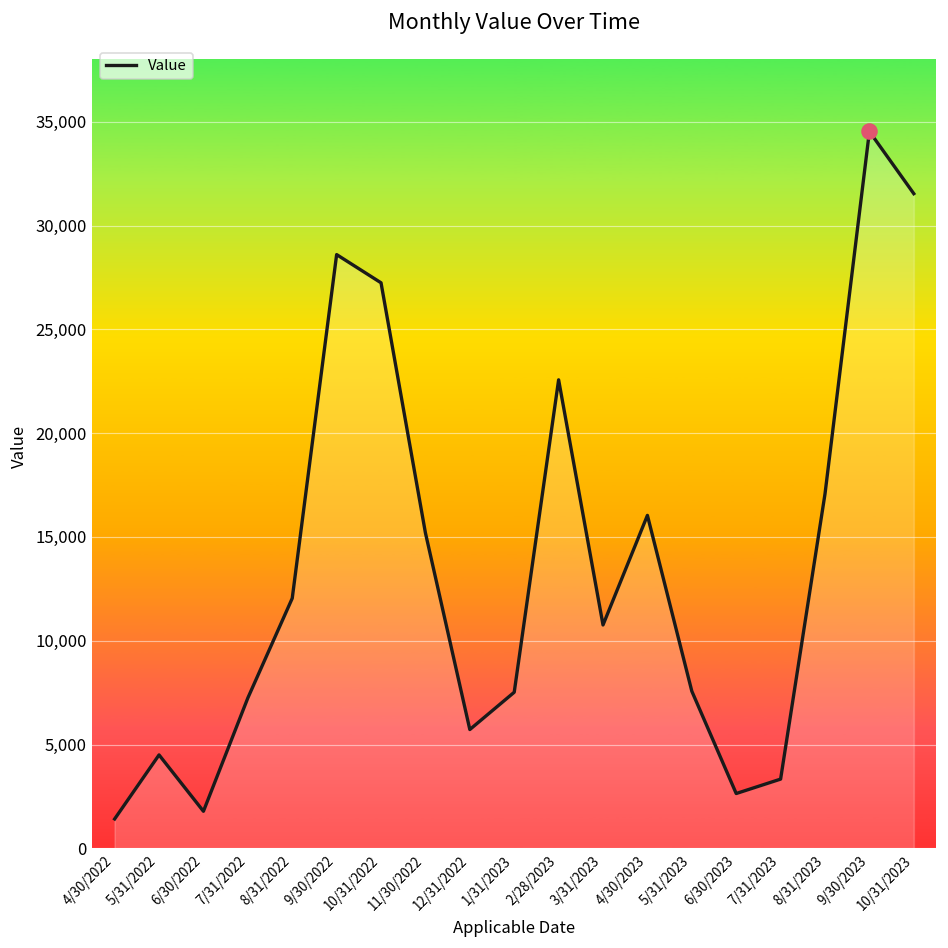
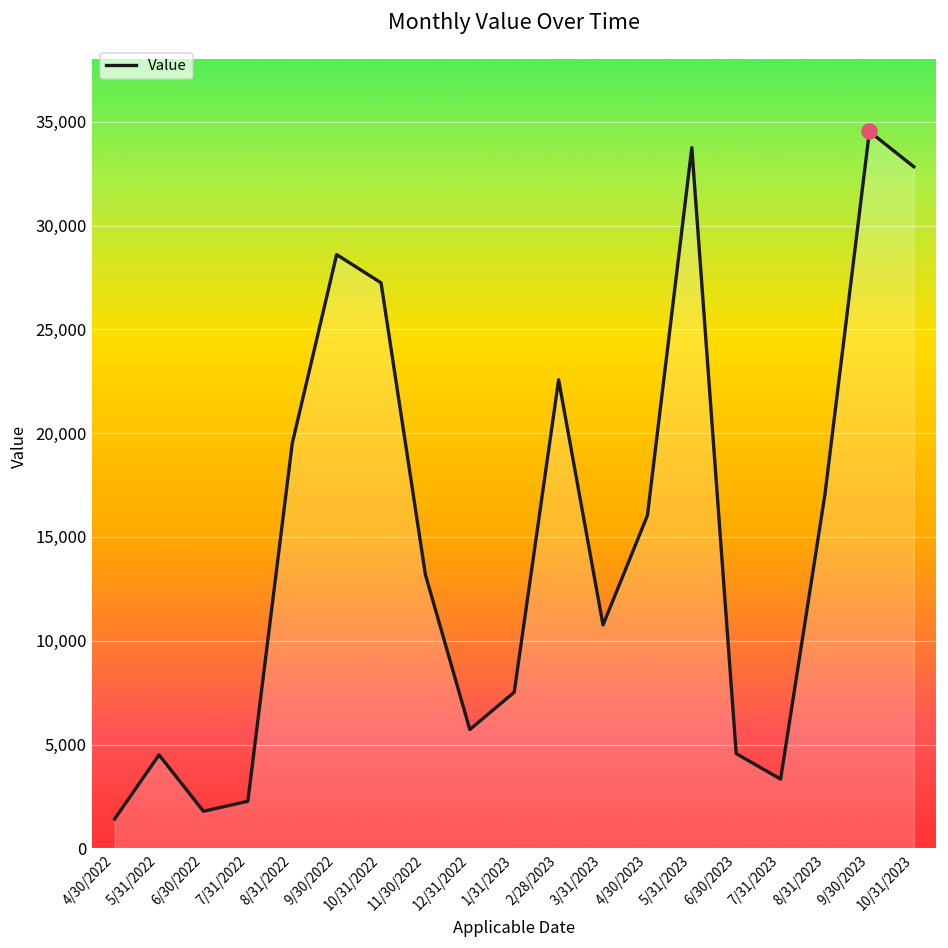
  {
    "Value": {
      "4/30/2022": "1,400",
      "5/31/2022": "4,500",
      "6/30/2022": "1,800",
-     "7/31/2022": "7,200",
-     "8/31/2022": "12,000",
+     "7/31/2022": "2,300",
+     "8/31/2022": "19,500",
      "9/30/2022": "28,600",
      "10/31/2022": "27,200",
-     "11/30/2022": "15,200",
+     "11/30/2022": "13,200",
      "12/31/2022": "5,700",
      "1/31/2023": "7,500",
      "2/28/2023": "22,600",
      "3/31/2023": "10,800",
      "4/30/2023": "16,000",
-     "5/31/2023": "7,600",
-     "6/30/2023": "2,600",
+     "5/31/2023": "33,700",
+     "6/30/2023": "4,600",
      "7/31/2023": "3,300",
      "8/31/2023": "17,100",
-     "10/31/2023": "31,500"
+     "10/31/2023": "32,800"
    }
  }
